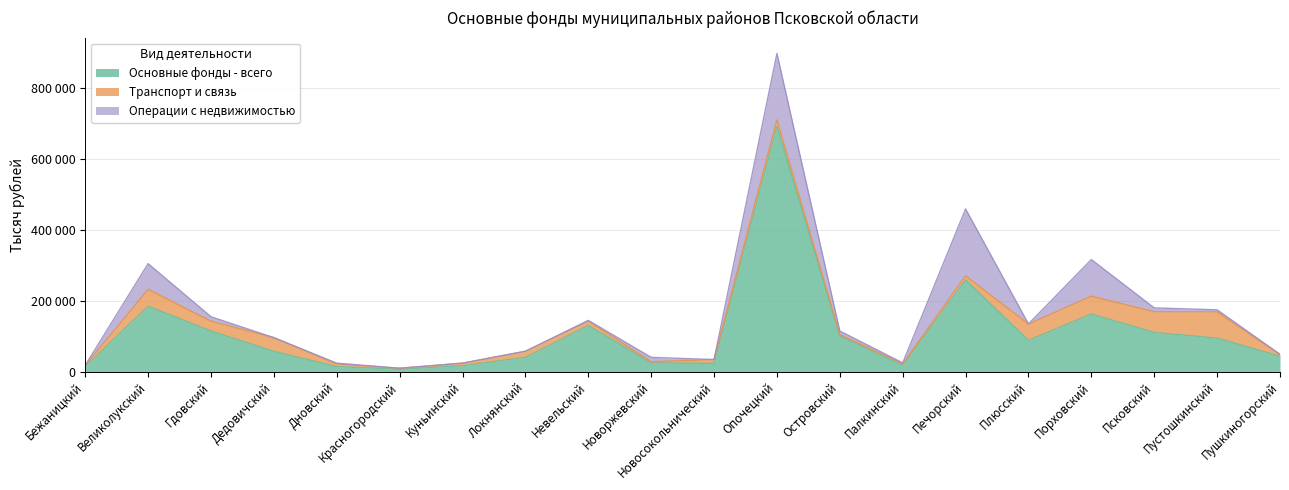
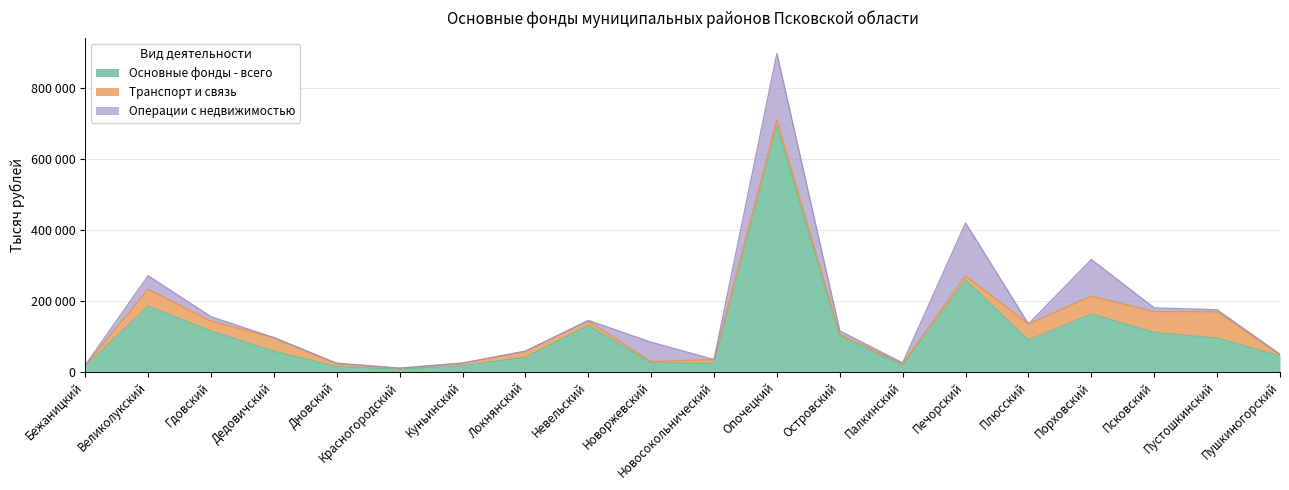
  {
    "Основные фонды - всего": {
      "Великолукский": 180000,
      "Гдовский": 110000,
      "Дедовичский": 60000,
      "Дновский": 10000,
      "Локнянский": 40000,
      "Невельский": 130000,
      "Новосокольнический": 20000,
      "Опочецкий": 690000,
      "Печорский": 260000,
      "Плюсский": 90000,
      "Порховский": 160000,
      "Псковский": 110000,
      "Пустошкинский": 90000
    },
    "Транспорт и связь": {
      "Великолукский": 50000,
      "Гдовский": 30000,
      "Опочецкий": 20000,
      "Печорский": 10000,
      "Порховский": 50000,
      "Псковский": 60000
    },
    "Операции с недвижимостью": {
-     "Великолукский": 70000,
+     "Великолукский": 40000,
      "Гдовский": 10000,
-     "Новоржевский": 10000,
+     "Новоржевский": 50000,
      "Опочецкий": 190000,
      "Островский": 10000,
-     "Печорский": 190000,
+     "Печорский": 150000,
      "Порховский": 100000,
      "Псковский": 10000
    }
  }
